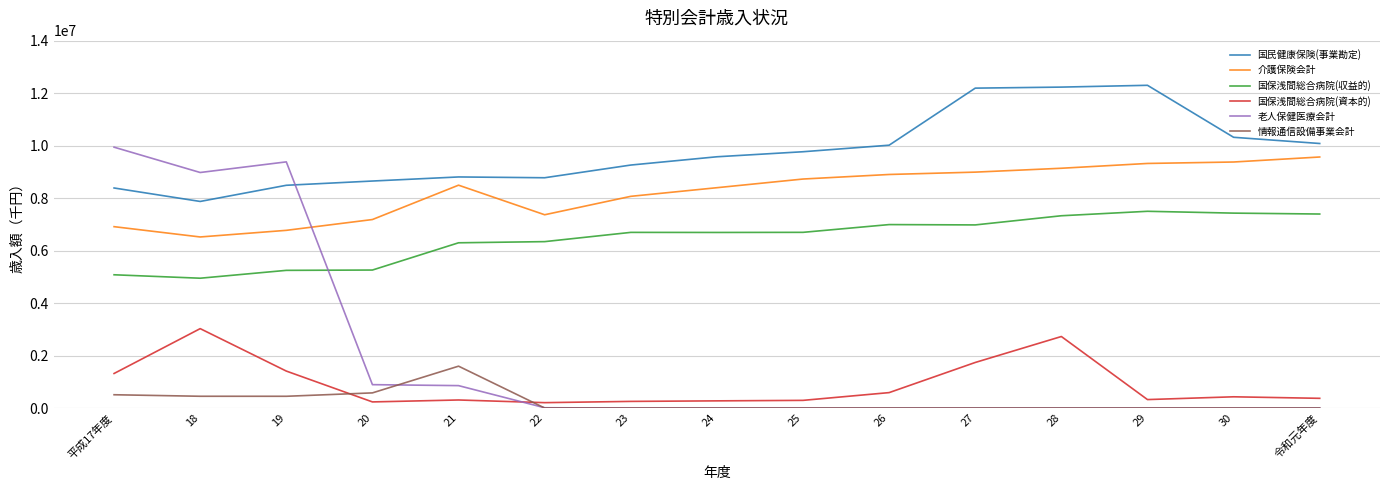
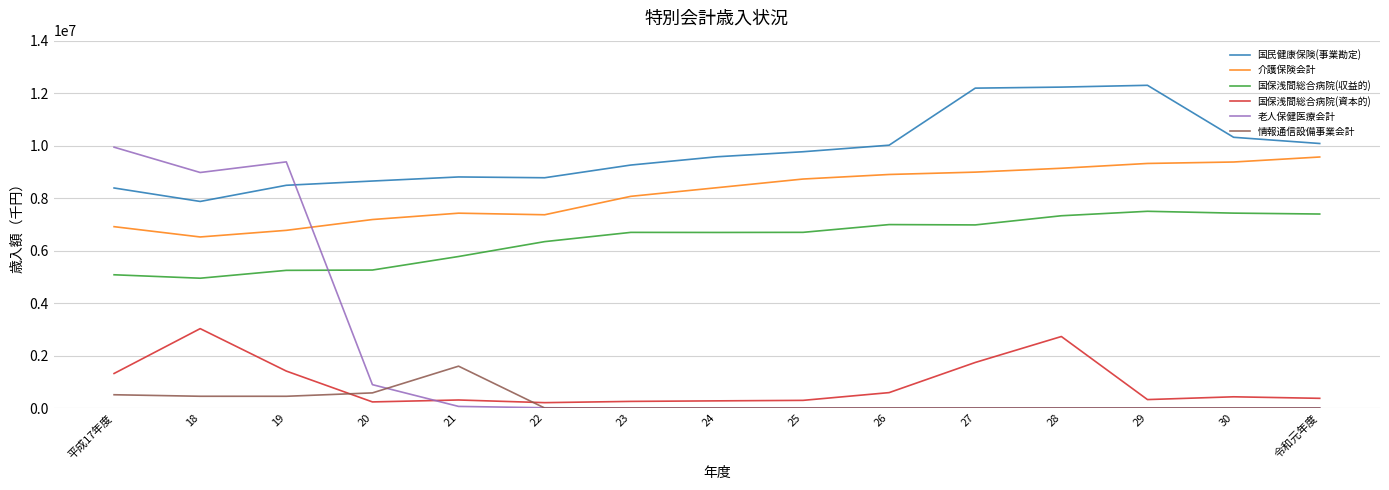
  {
    "国民健康保険(事業勘定)": {
      "平成17年度": 8400000,
      "18": 7900000,
      "19": 8500000,
      "20": 8700000,
      "21": 8800000,
      "22": 8800000,
      "23": 9300000,
      "24": 9600000,
      "25": 9800000,
      "26": 10000000,
      "27": 12200000,
      "28": 12200000,
      "29": 12300000,
      "30": 10300000,
      "令和元年度": 10100000
    },
    "介護保険会計": {
      "平成17年度": 6900000,
      "18": 6500000,
      "19": 6800000,
      "20": 7200000,
-     "21": 8500000,
+     "21": 7400000,
      "22": 7400000,
      "23": 8100000,
      "24": 8400000,
      "25": 8700000,
      "26": 8900000,
      "27": 9000000,
      "28": 9100000,
      "29": 9300000,
      "30": 9400000,
      "令和元年度": 9600000
    },
    "国保浅間総合病院(収益的)": {
      "平成17年度": 5100000,
      "18": 4900000,
      "19": 5200000,
      "20": 5300000,
-     "21": 6300000,
+     "21": 5800000,
      "22": 6300000,
      "23": 6700000,
      "24": 6700000,
      "25": 6700000,
      "26": 7000000,
      "27": 7000000,
      "28": 7300000,
      "29": 7500000,
      "30": 7400000,
      "令和元年度": 7400000
    },
    "国保浅間総合病院(資本的)": {
      "平成17年度": 1300000,
      "18": 3000000,
      "19": 1400000,
      "20": 200000,
      "21": 300000,
      "22": 200000,
      "23": 300000,
      "24": 300000,
      "25": 300000,
      "26": 600000,
      "27": 1700000,
      "28": 2700000,
      "29": 300000,
      "30": 400000,
      "令和元年度": 400000
    },
    "老人保健医療会計": {
      "平成17年度": 9900000,
      "18": 9000000,
      "19": 9400000,
      "20": 900000,
-     "21": 900000
+     "21": 100000
    },
    "情報通信設備事業会計": {
      "平成17年度": 500000,
      "18": 400000,
      "19": 400000,
      "20": 600000,
      "21": 1600000
    }
  }
